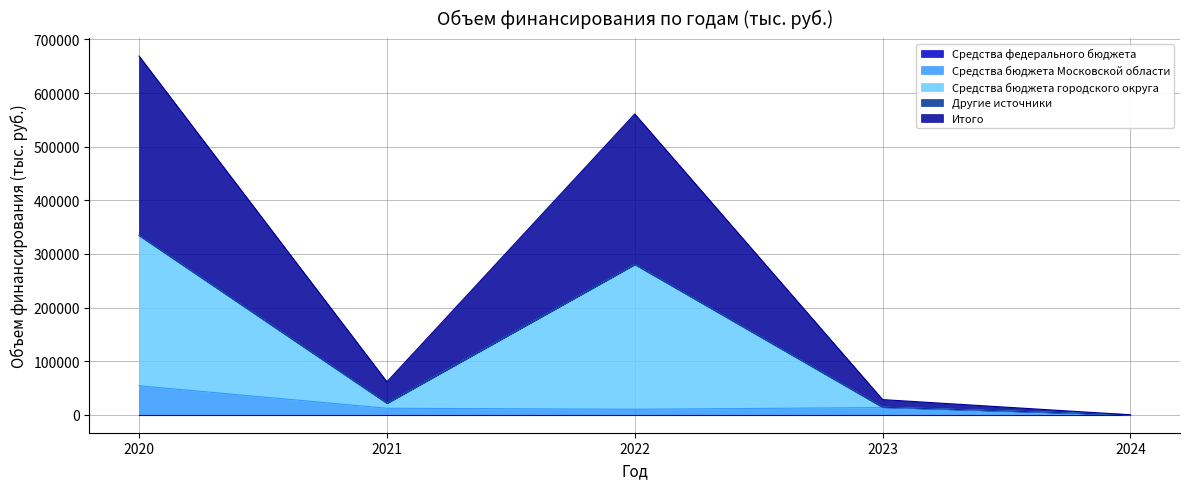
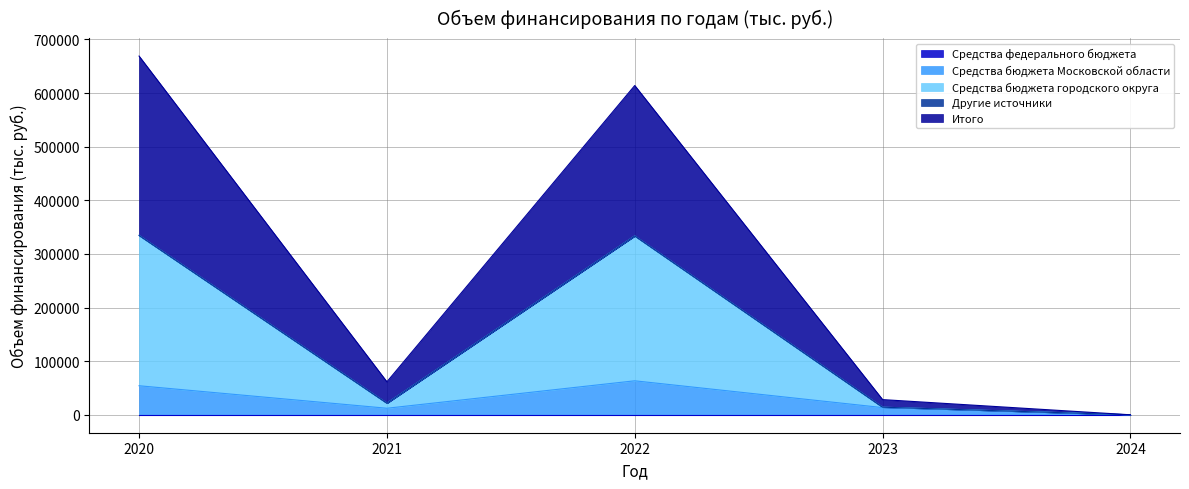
  {
    "Средства бюджета Московской области": {
      "2020": 50000,
      "2021": 10000,
-     "2022": 10000
+     "2022": 60000
    }
  }
